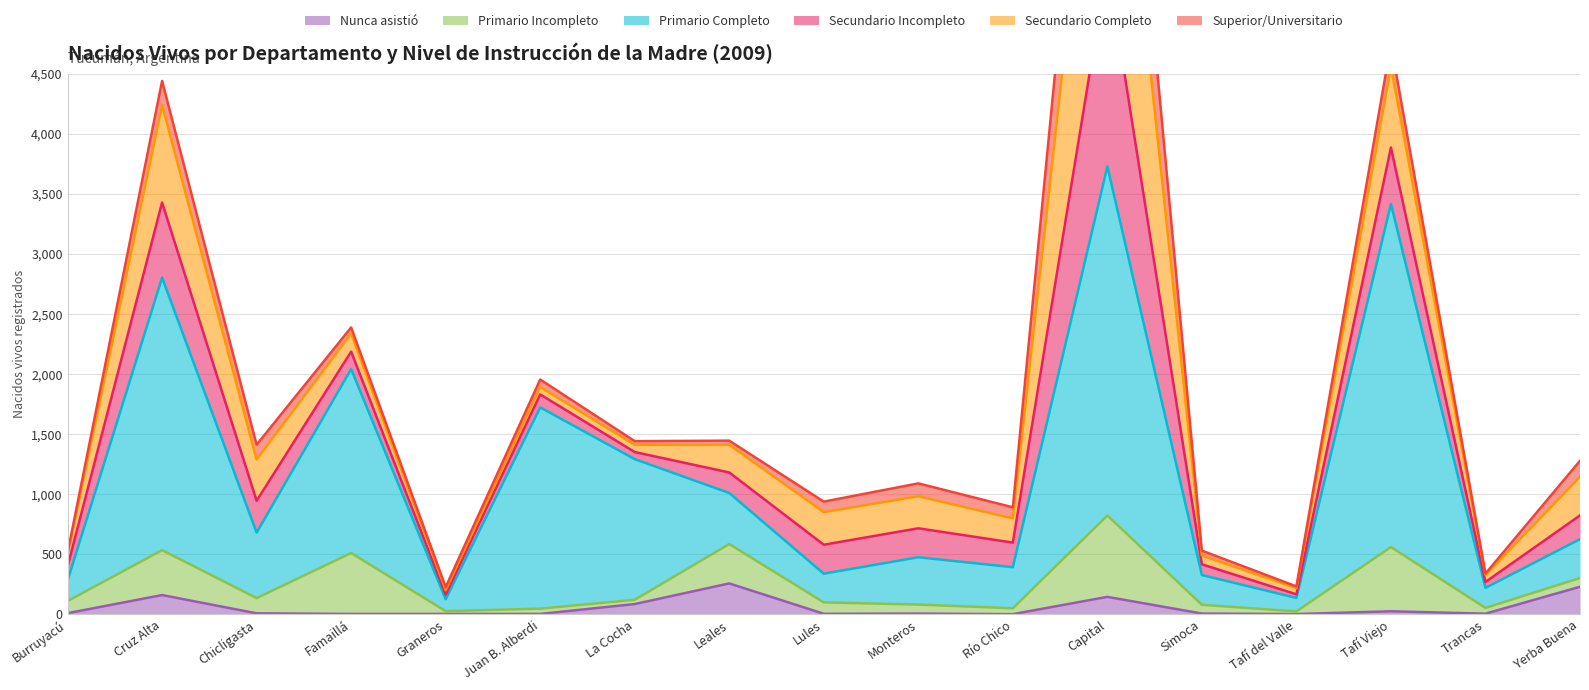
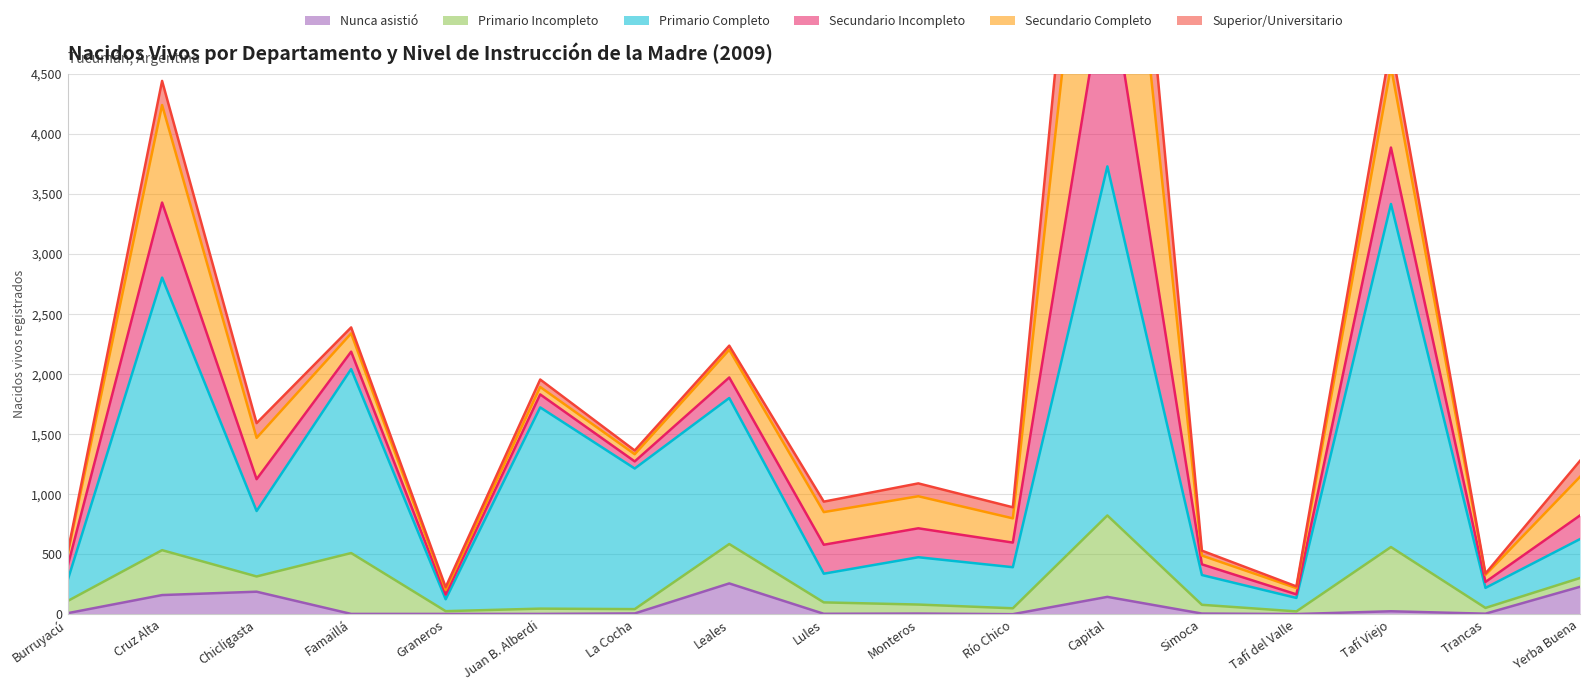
  {
    "Nunca asistió": {
      "Burruyacú": "10",
      "Cruz Alta": "160",
-     "Chicligasta": "10",
+     "Chicligasta": "190",
      "Famaillá": "0",
      "Graneros": "0",
      "Juan B. Alberdi": "0",
-     "La Cocha": "80",
+     "La Cocha": "10",
      "Leales": "260",
      "Lules": "0",
      "Monteros": "10",
      "Río Chico": "0",
      "Capital": "140",
      "Simoca": "10",
      "Tafí del Valle": "0",
      "Tafí Viejo": "20",
      "Trancas": "0",
      "Yerba Buena": "230"
    },
    "Primario Incompleto": {
      "Burruyacú": "100",
      "Cruz Alta": "370",
      "Chicligasta": "130",
      "Famaillá": "510",
      "Graneros": "20",
      "Juan B. Alberdi": "40",
      "La Cocha": "40",
      "Leales": "330",
      "Lules": "100",
      "Monteros": "80",
      "Río Chico": "50",
      "Capital": "680",
      "Simoca": "70",
      "Tafí del Valle": "20",
      "Tafí Viejo": "540",
      "Trancas": "50",
      "Yerba Buena": "70"
    },
    "Primario Completo": {
      "Burruyacú": "170",
      "Cruz Alta": "2,270",
      "Chicligasta": "550",
      "Famaillá": "1,530",
      "Graneros": "100",
      "Juan B. Alberdi": "1,680",
      "La Cocha": "1,170",
-     "Leales": "430",
+     "Leales": "1,220",
      "Lules": "240",
      "Monteros": "390",
      "Río Chico": "340",
      "Capital": "2,910",
      "Simoca": "250",
      "Tafí del Valle": "110",
      "Tafí Viejo": "2,860",
      "Trancas": "170",
      "Yerba Buena": "320"
    },
    "Secundario Completo": {
      "Cruz Alta": "810",
      "Chicligasta": "340",
      "Famaillá": "150",
      "Graneros": "40",
      "Juan B. Alberdi": "60",
      "La Cocha": "60",
      "Leales": "230",
      "Lules": "270",
      "Monteros": "270",
      "Río Chico": "200",
      "Simoca": "70",
      "Yerba Buena": "320"
    }
  }
